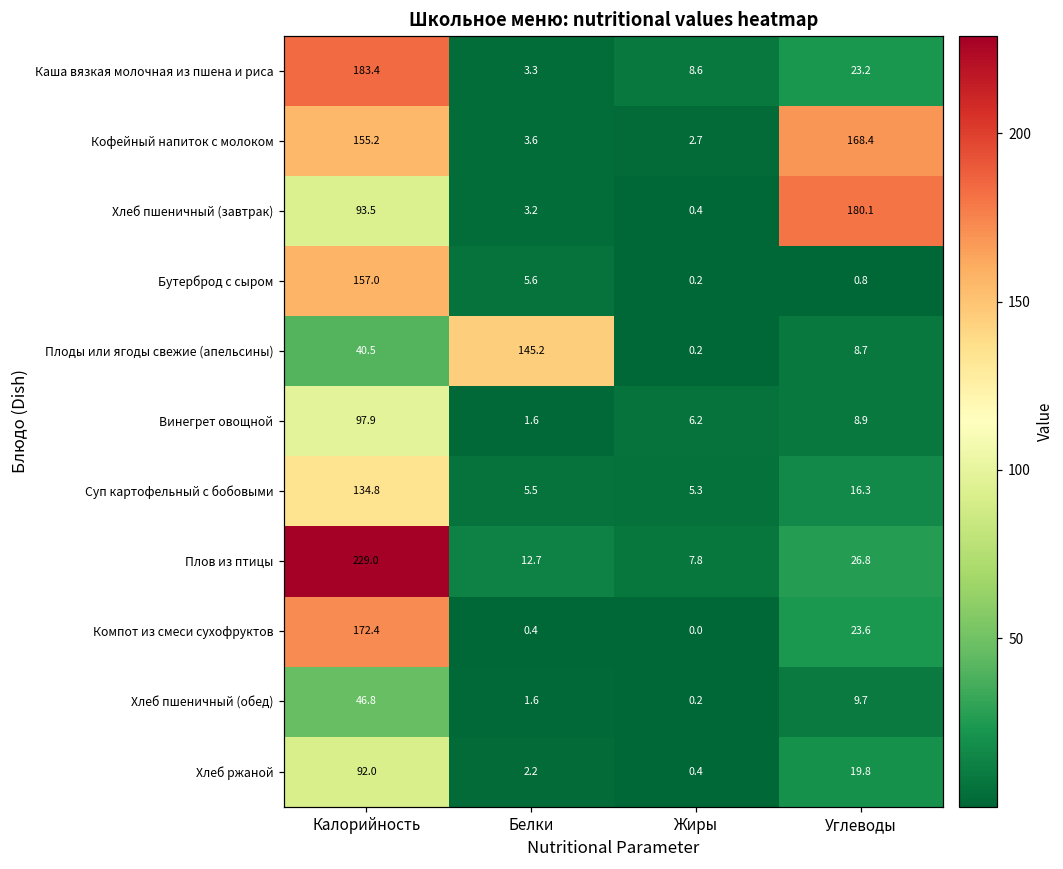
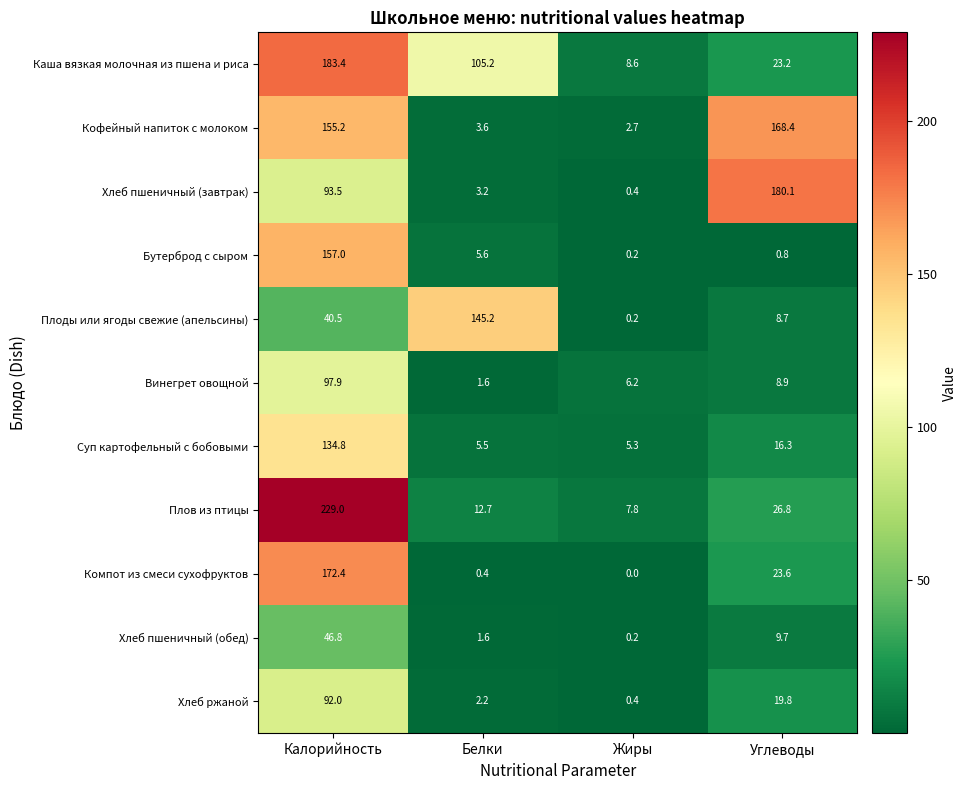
  {
    "Каша вязкая молочная из пшена и риса": {
      "Калорийность": 183.4,
-     "Белки": 3.3,
+     "Белки": 105.2,
      "Жиры": 8.6,
      "Углеводы": 23.2
    },
    "Кофейный напиток с молоком": {
      "Калорийность": 155.2,
      "Белки": 3.6,
      "Жиры": 2.7,
      "Углеводы": 168.4
    },
    "Хлеб пшеничный (завтрак)": {
      "Калорийность": 93.5,
      "Белки": 3.2,
      "Жиры": 0.4,
      "Углеводы": 180.1
    },
    "Бутерброд с сыром": {
      "Калорийность": 157.0,
      "Белки": 5.6,
      "Жиры": 0.2,
      "Углеводы": 0.8
    },
    "Плоды или ягоды свежие (апельсины)": {
      "Калорийность": 40.5,
      "Белки": 145.2,
      "Жиры": 0.2,
      "Углеводы": 8.7
    },
    "Винегрет овощной": {
      "Калорийность": 97.9,
      "Белки": 1.6,
      "Жиры": 6.2,
      "Углеводы": 8.9
    },
    "Суп картофельный с бобовыми": {
      "Калорийность": 134.8,
      "Белки": 5.5,
      "Жиры": 5.3,
      "Углеводы": 16.3
    },
    "Плов из птицы": {
      "Калорийность": 229.0,
      "Белки": 12.7,
      "Жиры": 7.8,
      "Углеводы": 26.8
    },
    "Компот из смеси сухофруктов": {
      "Калорийность": 172.4,
      "Белки": 0.4,
      "Жиры": 0.0,
      "Углеводы": 23.6
    },
    "Хлеб пшеничный (обед)": {
      "Калорийность": 46.8,
      "Белки": 1.6,
      "Жиры": 0.2,
      "Углеводы": 9.7
    },
    "Хлеб ржаной": {
      "Калорийность": 92.0,
      "Белки": 2.2,
      "Жиры": 0.4,
      "Углеводы": 19.8
    }
  }
